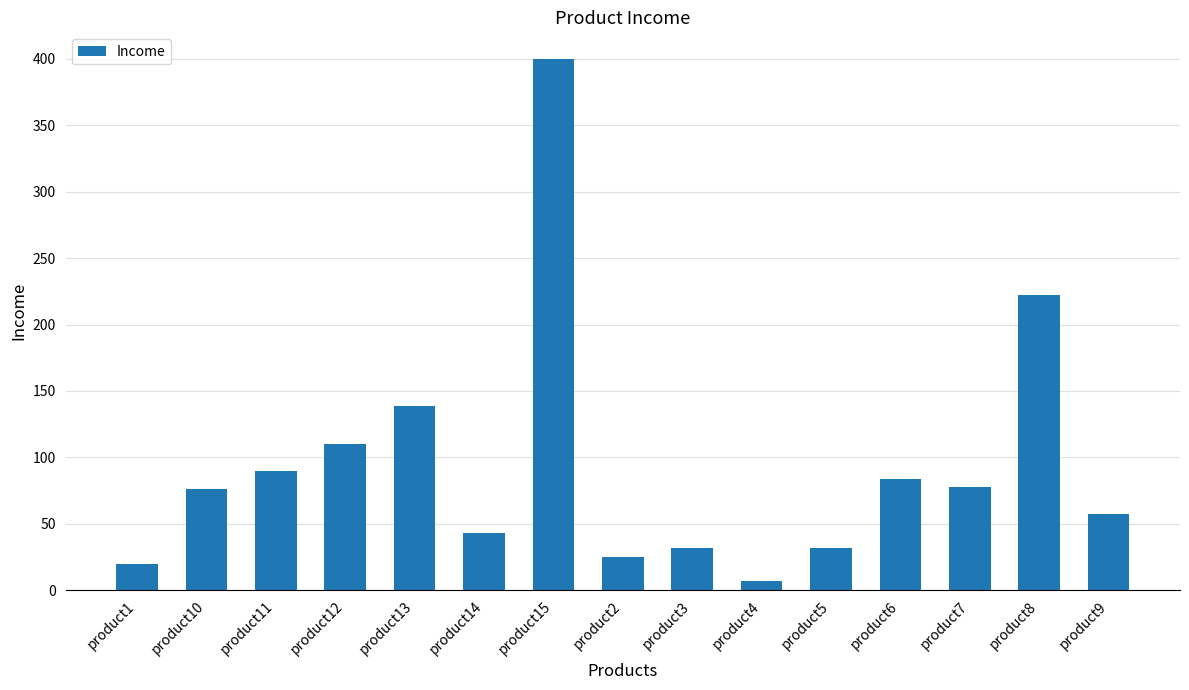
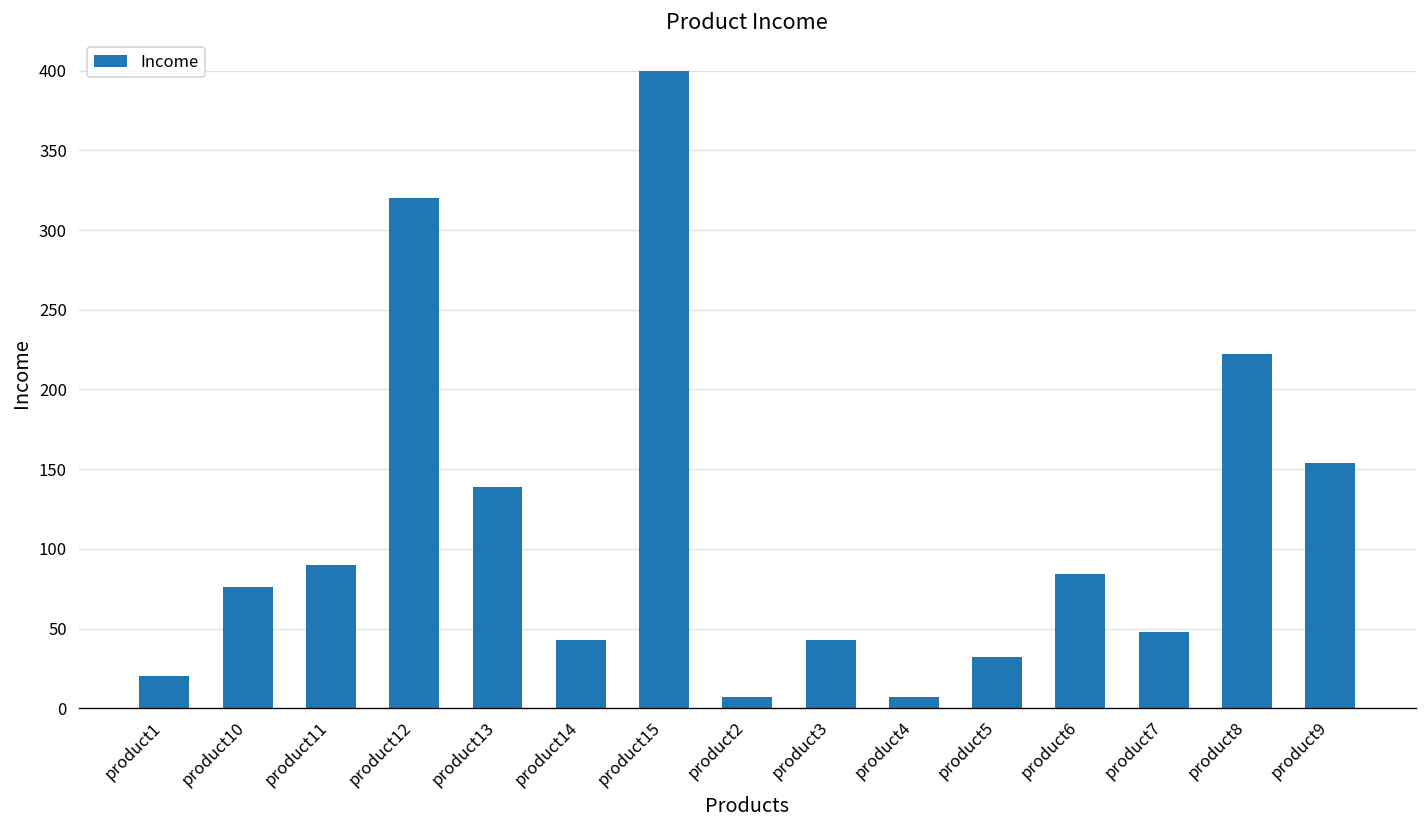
  {
    "product1": 20,
    "product10": 76,
    "product11": 90,
-   "product12": 110,
+   "product12": 320,
    "product13": 139,
    "product14": 43,
    "product15": 400,
-   "product2": 25,
-   "product3": 32,
+   "product2": 7,
+   "product3": 43,
    "product4": 7,
    "product5": 32,
    "product6": 84,
-   "product7": 78,
+   "product7": 48,
    "product8": 222,
-   "product9": 57
+   "product9": 154
  }
